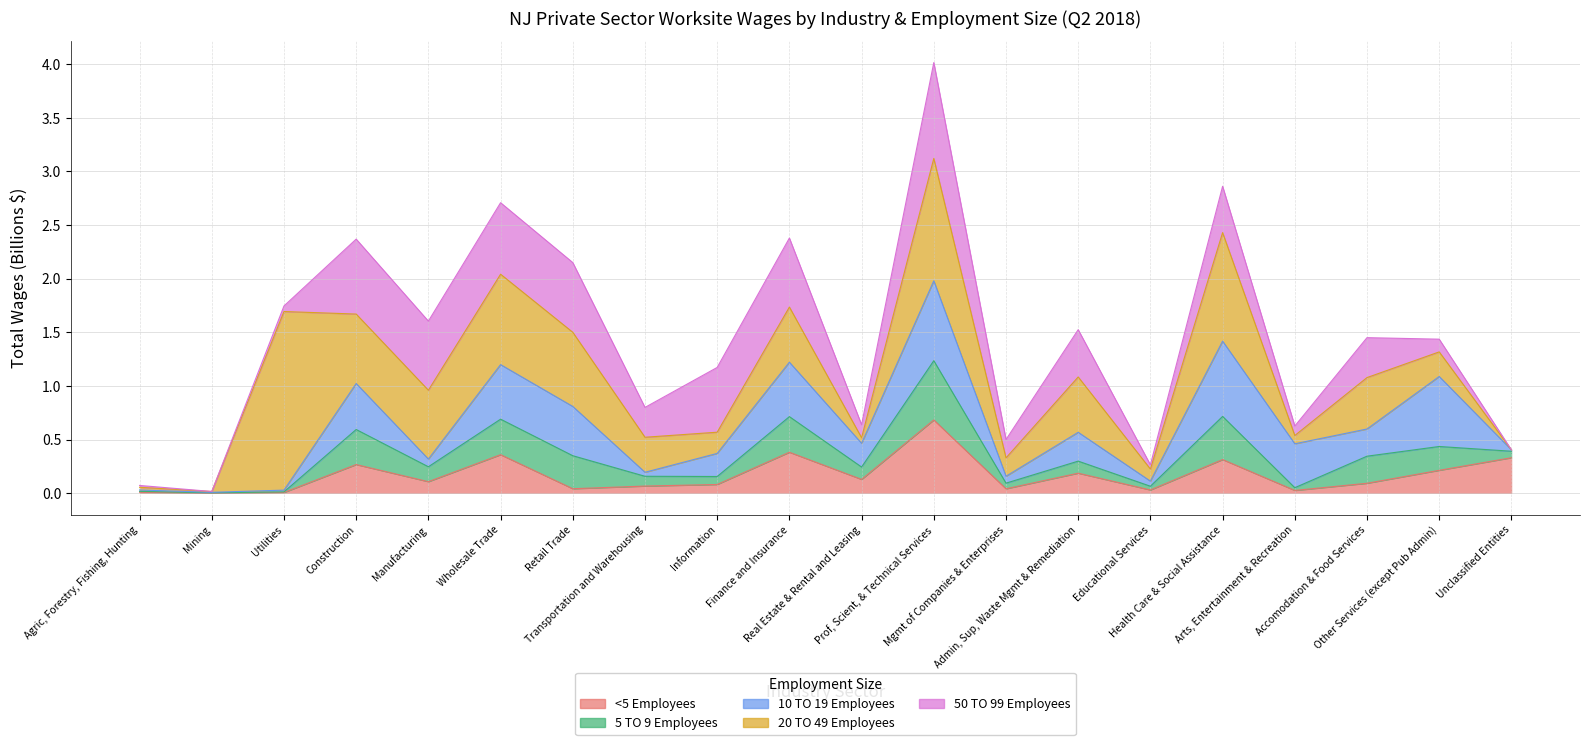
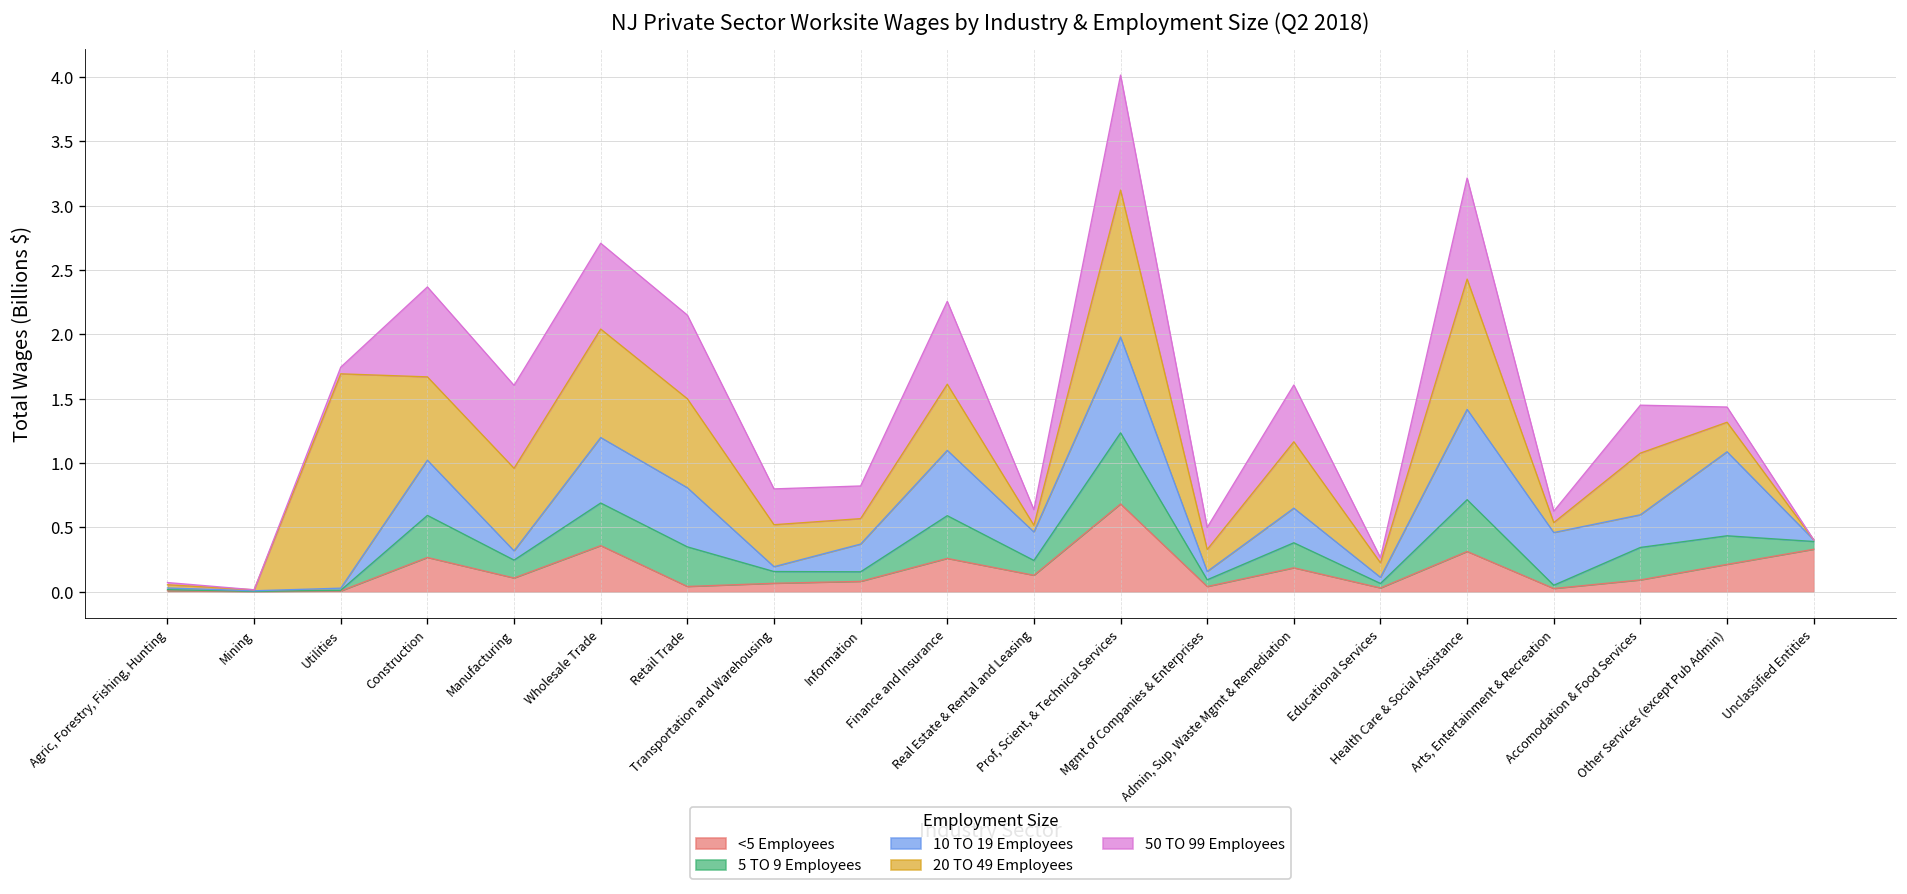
  {
    "<5 Employees": {
      "Construction": 0.27,
      "Manufacturing": 0.11,
      "Wholesale Trade": 0.36,
      "Retail Trade": 0.04,
      "Transportation and Warehousing": 0.07,
      "Information": 0.08,
-     "Finance and Insurance": 0.38,
+     "Finance and Insurance": 0.26,
      "Real Estate & Rental and Leasing": 0.13,
      "Prof, Scient, & Technical Services": 0.68,
      "Mgmt of Companies & Enterprises": 0.04,
      "Admin, Sup, Waste Mgmt & Remediation": 0.19,
      "Educational Services": 0.03,
      "Health Care & Social Assistance": 0.31,
      "Arts, Entertainment & Recreation": 0.03,
      "Accomodation & Food Services": 0.09,
      "Other Services (except Pub Admin)": 0.21,
      "Unclassified Entities": 0.33
    },
    "5 TO 9 Employees": {
      "Construction": 0.33,
      "Manufacturing": 0.14,
      "Wholesale Trade": 0.33,
      "Retail Trade": 0.31,
      "Transportation and Warehousing": 0.09,
      "Information": 0.07,
      "Finance and Insurance": 0.33,
      "Real Estate & Rental and Leasing": 0.12,
      "Prof, Scient, & Technical Services": 0.55,
      "Mgmt of Companies & Enterprises": 0.05,
-     "Admin, Sup, Waste Mgmt & Remediation": 0.11,
+     "Admin, Sup, Waste Mgmt & Remediation": 0.19,
      "Educational Services": 0.03,
      "Health Care & Social Assistance": 0.40,
      "Arts, Entertainment & Recreation": 0.03,
      "Accomodation & Food Services": 0.25,
      "Other Services (except Pub Admin)": 0.22
    },
    "10 TO 19 Employees": {
      "Construction": 0.43,
      "Manufacturing": 0.07,
      "Wholesale Trade": 0.51,
      "Retail Trade": 0.46,
      "Transportation and Warehousing": 0.04,
      "Information": 0.22,
      "Finance and Insurance": 0.51,
      "Real Estate & Rental and Leasing": 0.22,
      "Prof, Scient, & Technical Services": 0.74,
      "Mgmt of Companies & Enterprises": 0.06,
      "Admin, Sup, Waste Mgmt & Remediation": 0.27,
      "Educational Services": 0.05,
      "Health Care & Social Assistance": 0.70,
      "Arts, Entertainment & Recreation": 0.41,
      "Accomodation & Food Services": 0.25,
      "Other Services (except Pub Admin)": 0.65
    },
    "20 TO 49 Employees": {
      "Utilities": 1.67,
      "Construction": 0.65,
      "Manufacturing": 0.64,
      "Wholesale Trade": 0.84,
      "Retail Trade": 0.69,
      "Transportation and Warehousing": 0.33,
      "Information": 0.20,
      "Finance and Insurance": 0.51,
      "Real Estate & Rental and Leasing": 0.05,
      "Prof, Scient, & Technical Services": 1.14,
      "Mgmt of Companies & Enterprises": 0.17,
      "Admin, Sup, Waste Mgmt & Remediation": 0.52,
      "Educational Services": 0.11,
      "Health Care & Social Assistance": 1.01,
      "Arts, Entertainment & Recreation": 0.08,
      "Accomodation & Food Services": 0.48,
      "Other Services (except Pub Admin)": 0.23
    },
    "50 TO 99 Employees": {
      "Utilities": 0.05,
      "Construction": 0.70,
      "Manufacturing": 0.64,
      "Wholesale Trade": 0.67,
      "Retail Trade": 0.65,
      "Transportation and Warehousing": 0.28,
-     "Information": 0.60,
+     "Information": 0.25,
      "Finance and Insurance": 0.64,
      "Real Estate & Rental and Leasing": 0.12,
      "Prof, Scient, & Technical Services": 0.89,
      "Mgmt of Companies & Enterprises": 0.17,
      "Admin, Sup, Waste Mgmt & Remediation": 0.44,
      "Educational Services": 0.04,
-     "Health Care & Social Assistance": 0.43,
+     "Health Care & Social Assistance": 0.79,
      "Arts, Entertainment & Recreation": 0.09,
      "Accomodation & Food Services": 0.37,
      "Other Services (except Pub Admin)": 0.12
    }
  }
